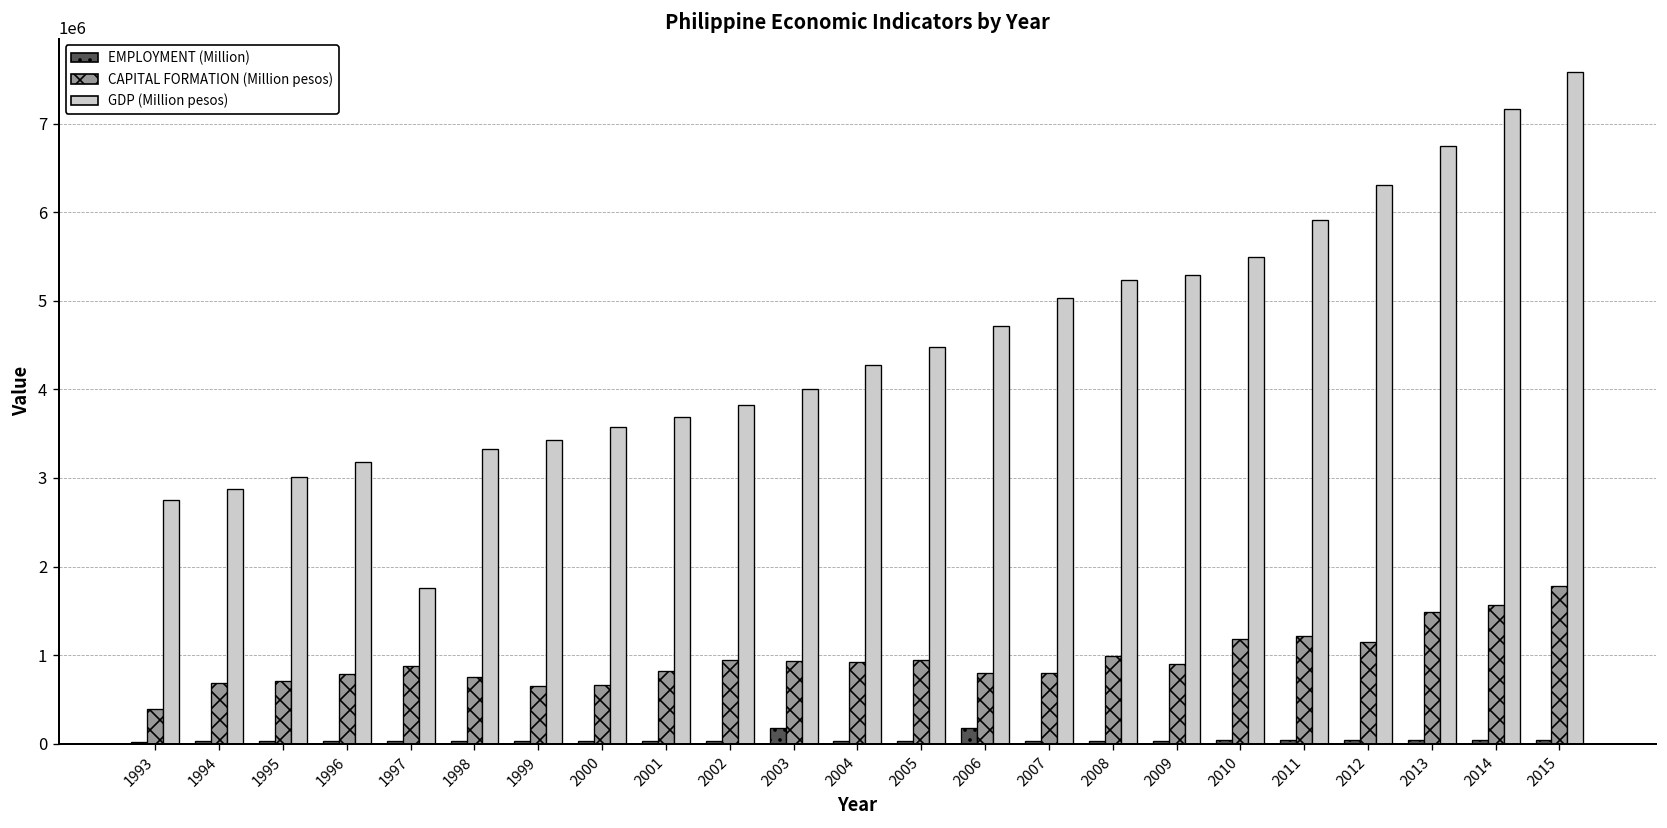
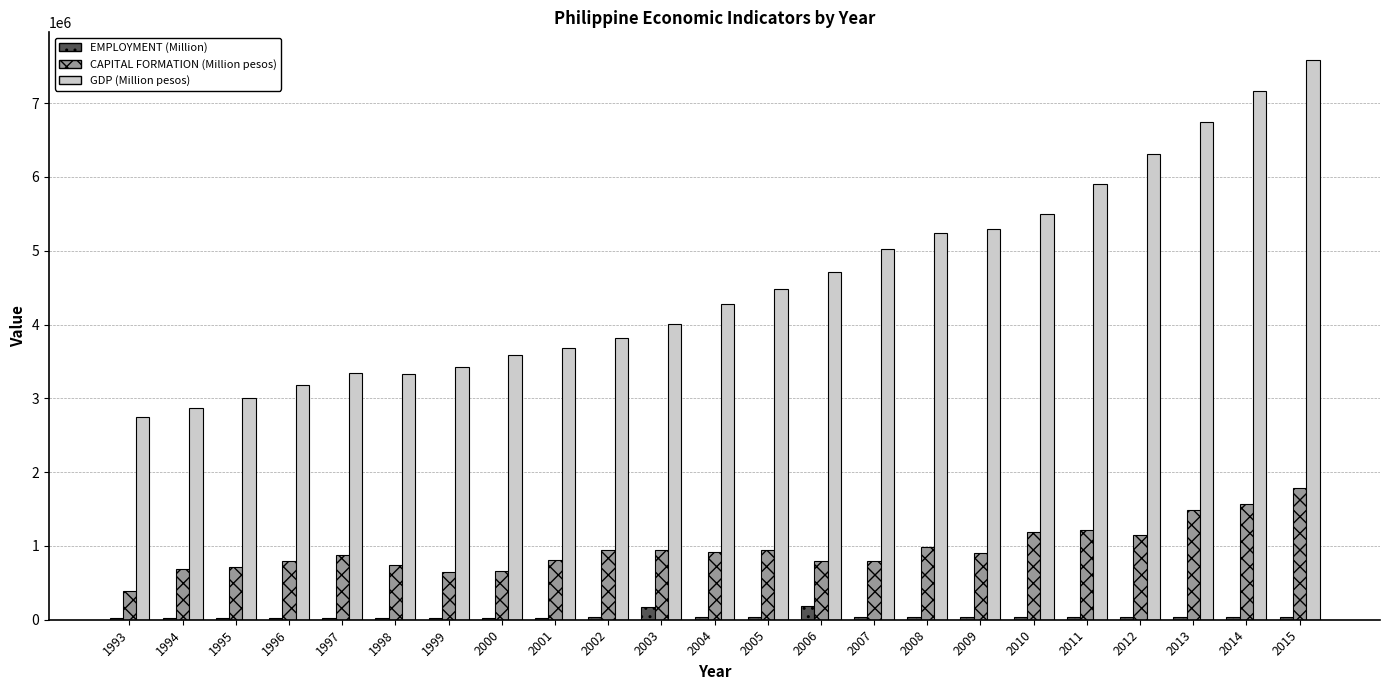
  {
    "EMPLOYMENT (Million)": {
      "2003": 200000,
      "2006": 200000,
      "2008": 0,
      "2009": 0,
      "2010": 0,
      "2011": 0,
      "2012": 0,
      "2013": 0,
      "2014": 0,
      "2015": 0
    },
    "CAPITAL FORMATION (Million pesos)": {
      "1993": 400000,
      "1994": 700000,
      "1995": 700000,
      "1996": 800000,
      "1997": 900000,
      "1998": 700000,
      "1999": 700000,
      "2000": 700000,
      "2001": 800000,
      "2002": 900000,
      "2003": 900000,
      "2004": 900000,
      "2005": 900000,
      "2006": 800000,
      "2007": 800000,
      "2008": 1000000,
      "2009": 900000,
      "2010": 1200000,
      "2011": 1200000,
      "2012": 1200000,
      "2013": 1500000,
      "2014": 1600000,
      "2015": 1800000
    },
    "GDP (Million pesos)": {
      "1993": 2800000,
      "1994": 2900000,
      "1995": 3000000,
      "1996": 3200000,
-     "1997": 1800000,
+     "1997": 3300000,
      "1998": 3300000,
      "1999": 3400000,
      "2000": 3600000,
      "2001": 3700000,
      "2002": 3800000,
      "2003": 4000000,
      "2004": 4300000,
      "2005": 4500000,
      "2006": 4700000,
      "2007": 5000000,
      "2008": 5200000,
      "2009": 5300000,
      "2010": 5500000,
      "2011": 5900000,
      "2012": 6300000,
      "2013": 6800000,
      "2014": 7200000,
      "2015": 7600000
    }
  }
